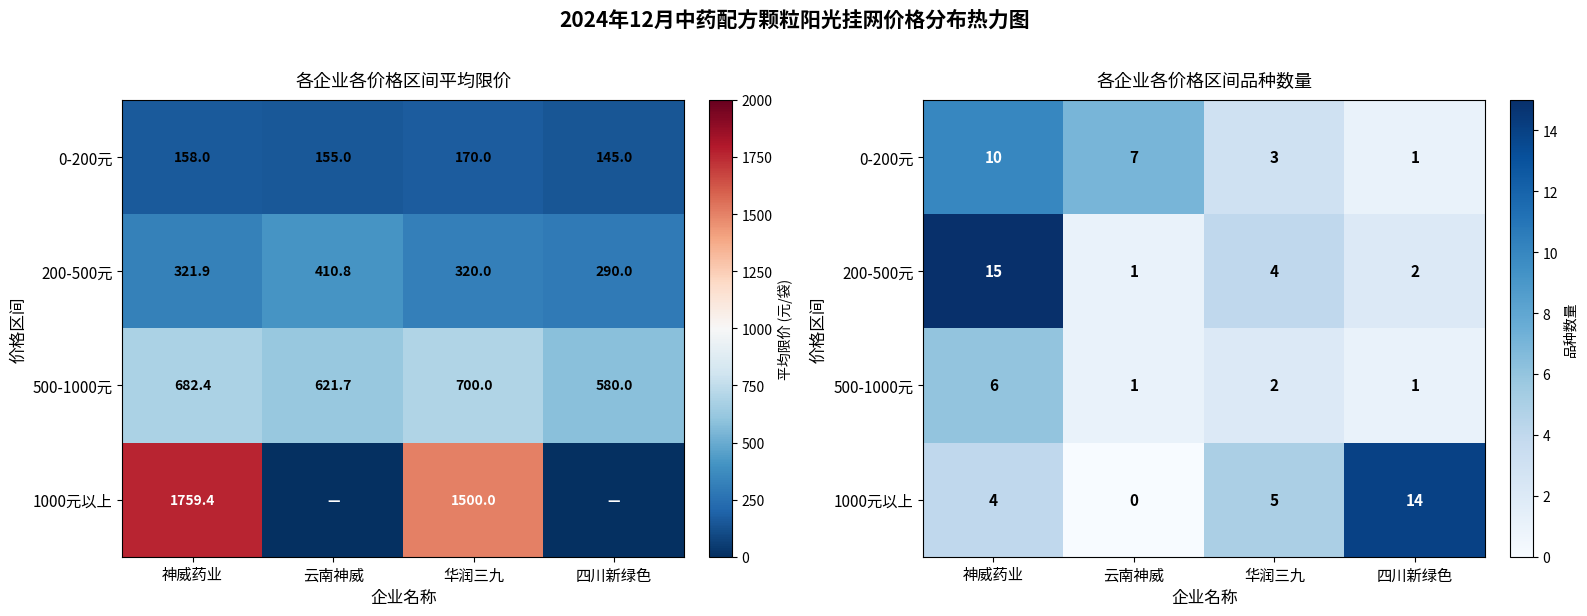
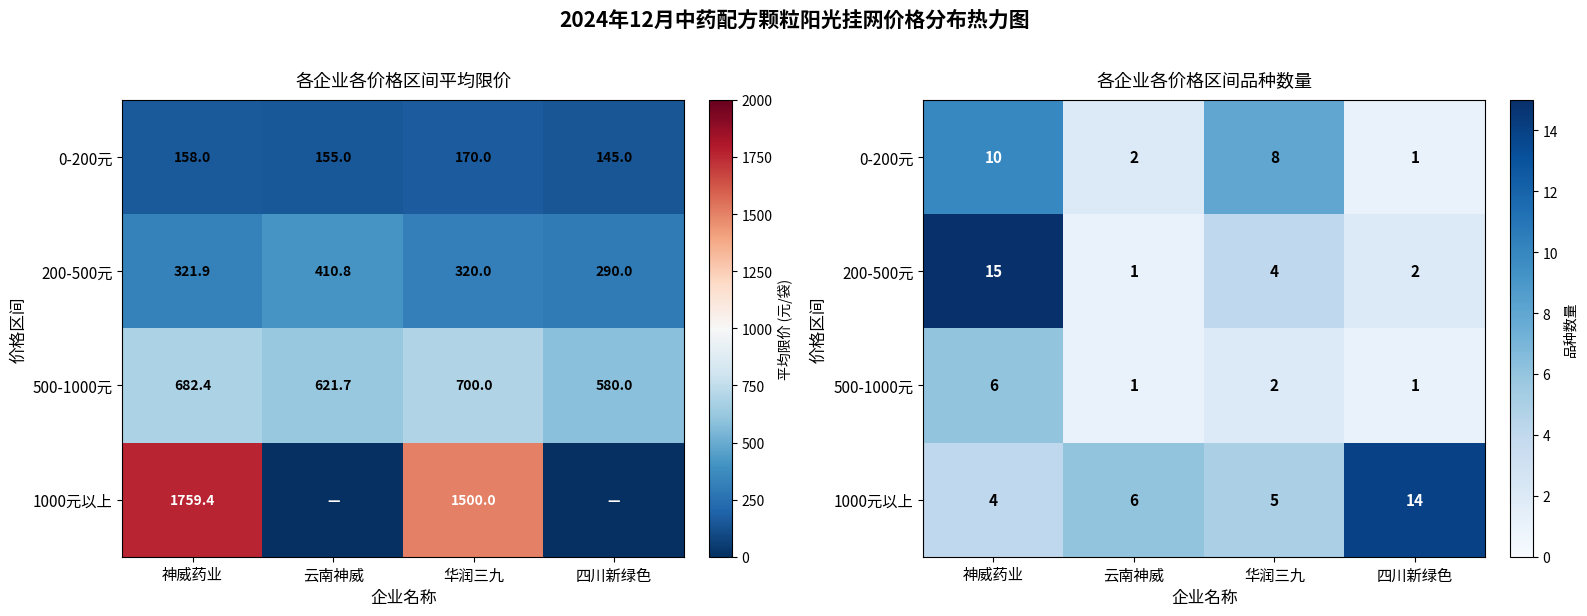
  {
    "各企业各价格区间平均限价": {
      "0-200元": {
        "神威药业": 158.0,
        "云南神威": 155.0,
        "华润三九": 170.0,
        "四川新绿色": 145.0
      },
      "200-500元": {
        "神威药业": 321.9,
        "云南神威": 410.8,
        "华润三九": 320.0,
        "四川新绿色": 290.0
      },
      "500-1000元": {
        "神威药业": 682.4,
        "云南神威": 621.7,
        "华润三九": 700.0,
        "四川新绿色": 580.0
      },
      "1000元以上": {
        "神威药业": 1759.4,
        "华润三九": 1500.0
      }
    },
    "各企业各价格区间品种数量": {
      "0-200元": {
        "神威药业": 10,
-       "云南神威": 7,
-       "华润三九": 3,
+       "云南神威": 2,
+       "华润三九": 8,
        "四川新绿色": 1
      },
      "200-500元": {
        "神威药业": 15,
        "云南神威": 1,
        "华润三九": 4,
        "四川新绿色": 2
      },
      "500-1000元": {
        "神威药业": 6,
        "云南神威": 1,
        "华润三九": 2,
        "四川新绿色": 1
      },
      "1000元以上": {
        "神威药业": 4,
-       "云南神威": 0,
+       "云南神威": 6,
        "华润三九": 5,
        "四川新绿色": 14
      }
    }
  }
